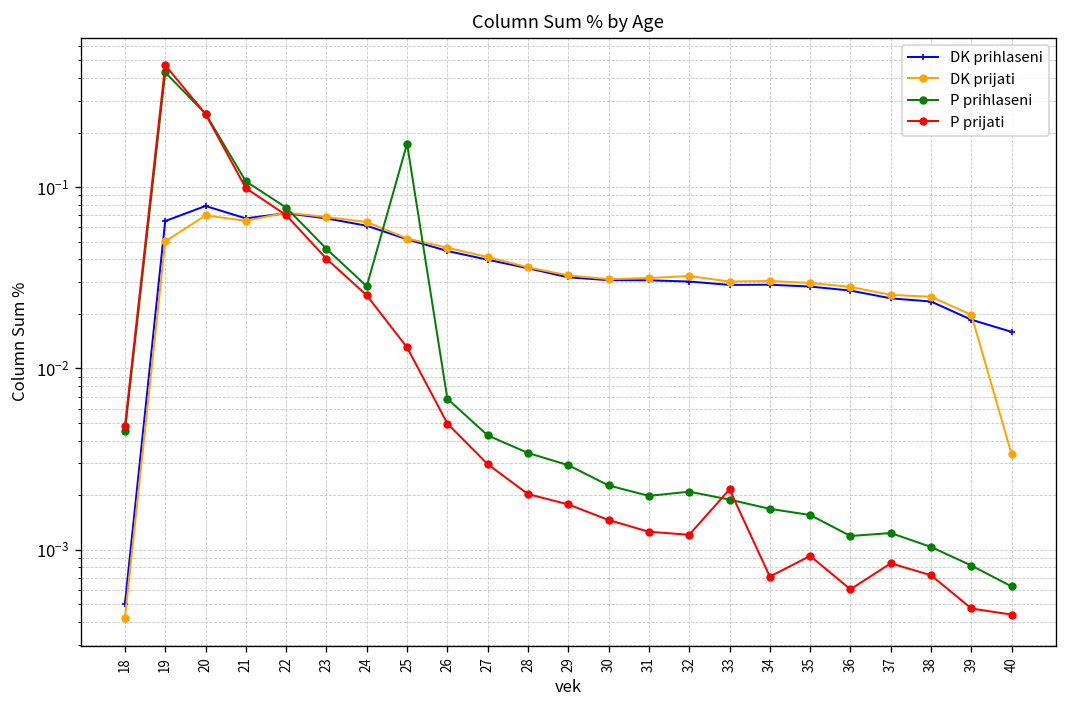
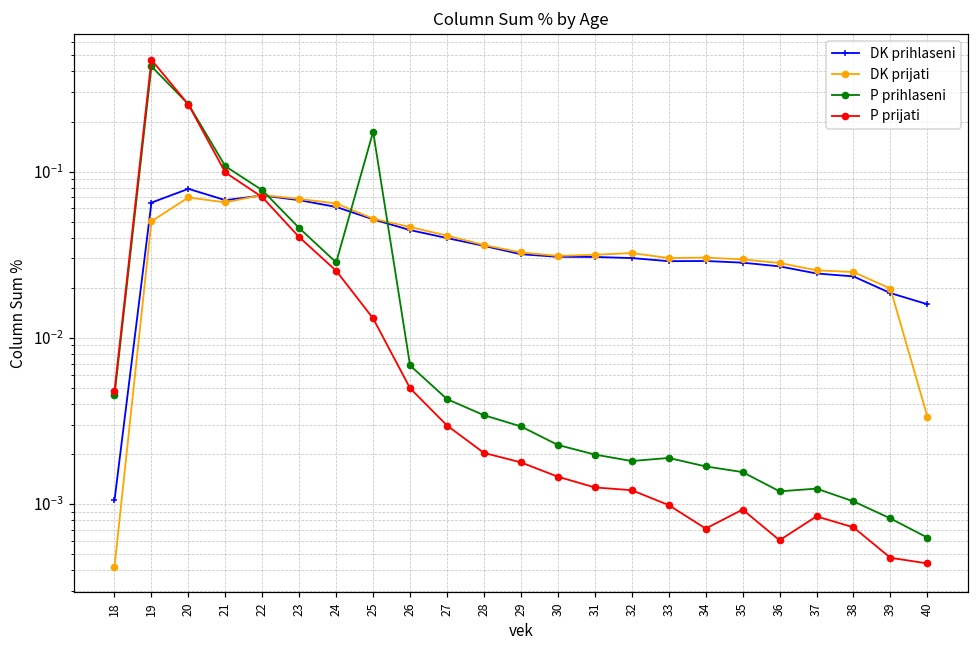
  {
    "DK prihlaseni": {
-     "18": 0.00050,
+     "18": 0.0011,
      "19": 0.065,
      "20": 0.08,
      "24": 0.061,
      "26": 0.044,
      "32": 0.030,
      "33": 0.029,
      "34": 0.029,
      "35": 0.028,
      "36": 0.027,
      "37": 0.024,
      "38": 0.023,
      "39": 0.019,
      "40": 0.016
    },
    "DK prijati": {
      "18": 0.00042,
      "19": 0.050,
      "20": 0.07,
      "24": 0.064,
      "26": 0.046,
      "32": 0.032,
      "33": 0.030,
      "34": 0.030,
      "35": 0.030,
      "36": 0.028,
      "37": 0.025,
      "38": 0.025,
      "39": 0.020,
      "40": 0.0034
    },
    "P prihlaseni": {
      "18": 0.0045,
      "19": 0.43,
      "21": 0.11,
      "22": 0.08,
      "23": 0.046,
      "24": 0.028,
      "25": 0.17,
      "26": 0.007,
      "27": 0.0043,
      "28": 0.0034,
      "29": 0.0029,
      "30": 0.0023,
      "31": 0.0020,
-     "32": 0.0021,
+     "32": 0.0018,
      "33": 0.0019,
      "34": 0.0017,
      "35": 0.0016,
      "36": 0.0012,
      "37": 0.0012,
      "38": 0.0010,
      "39": 0.0008,
      "40": 0.00063
    },
    "P prijati": {
      "18": 0.0048,
      "19": 0.47,
      "21": 0.10,
      "23": 0.040,
      "24": 0.025,
      "25": 0.013,
      "26": 0.0050,
      "27": 0.0030,
      "28": 0.0020,
      "29": 0.0018,
      "30": 0.0015,
      "31": 0.0013,
      "32": 0.0012,
-     "33": 0.0022,
+     "33": 0.0010,
      "34": 0.0007,
      "35": 0.0009,
      "36": 0.0006,
      "37": 0.0008,
      "38": 0.0007,
      "39": 0.00047,
      "40": 0.00044
    }
  }
